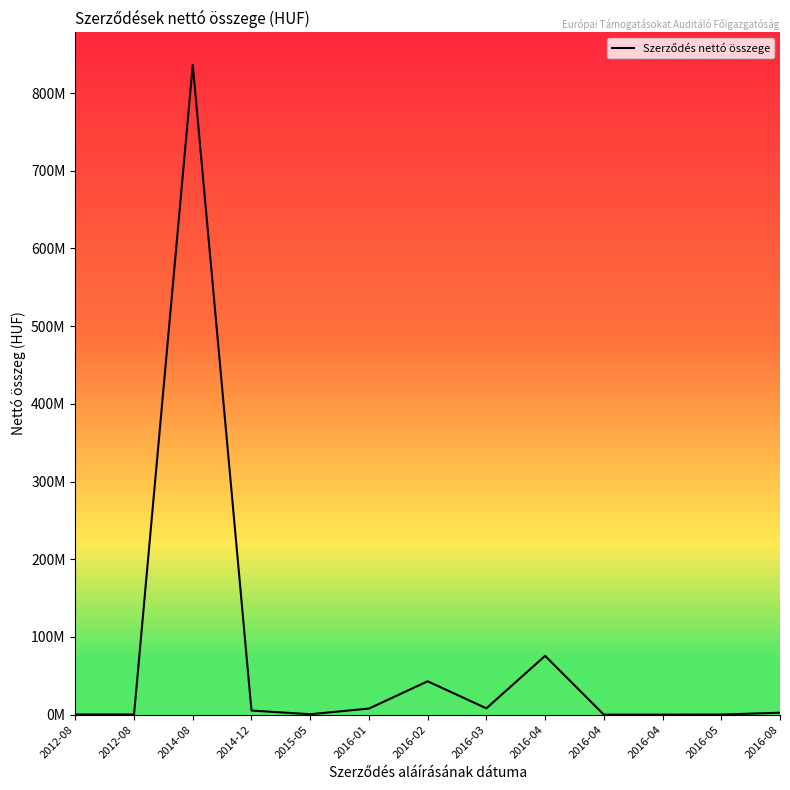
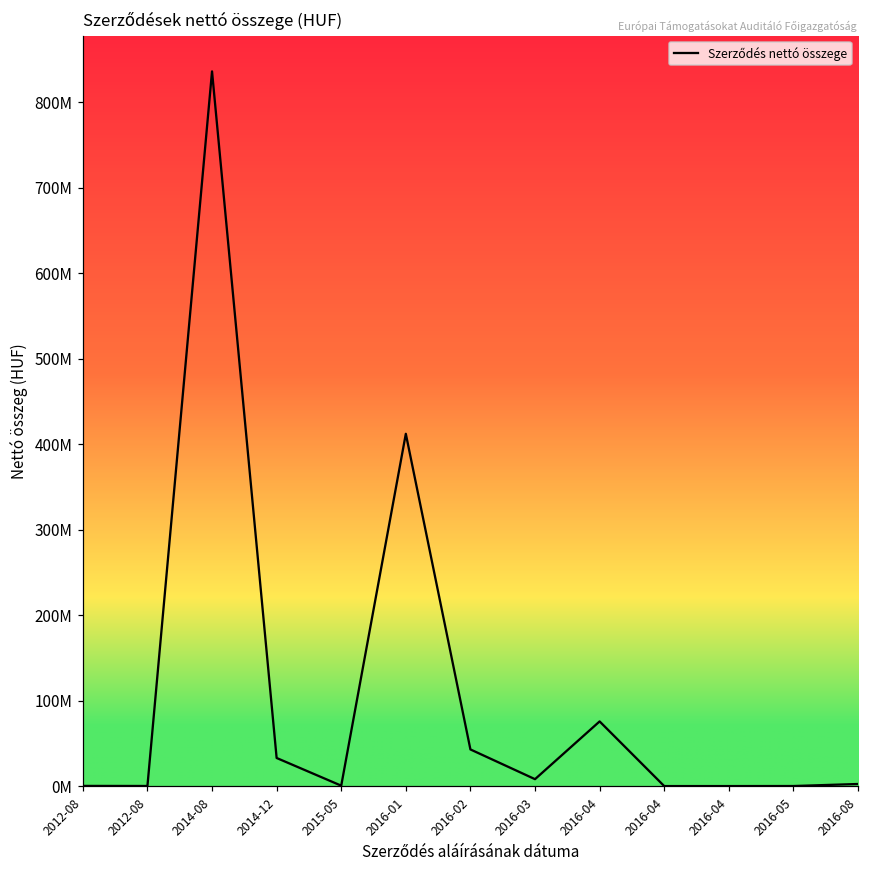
  {
    "2014-08": 840000000,
-   "2014-12": 10000000,
+   "2014-12": 30000000,
    "2015-05": 0,
-   "2016-01": 10000000,
+   "2016-01": 410000000,
    "2016-02": 40000000,
    "2016-03": 10000000,
    "2016-05": 0,
    "2016-08": 0
  }
